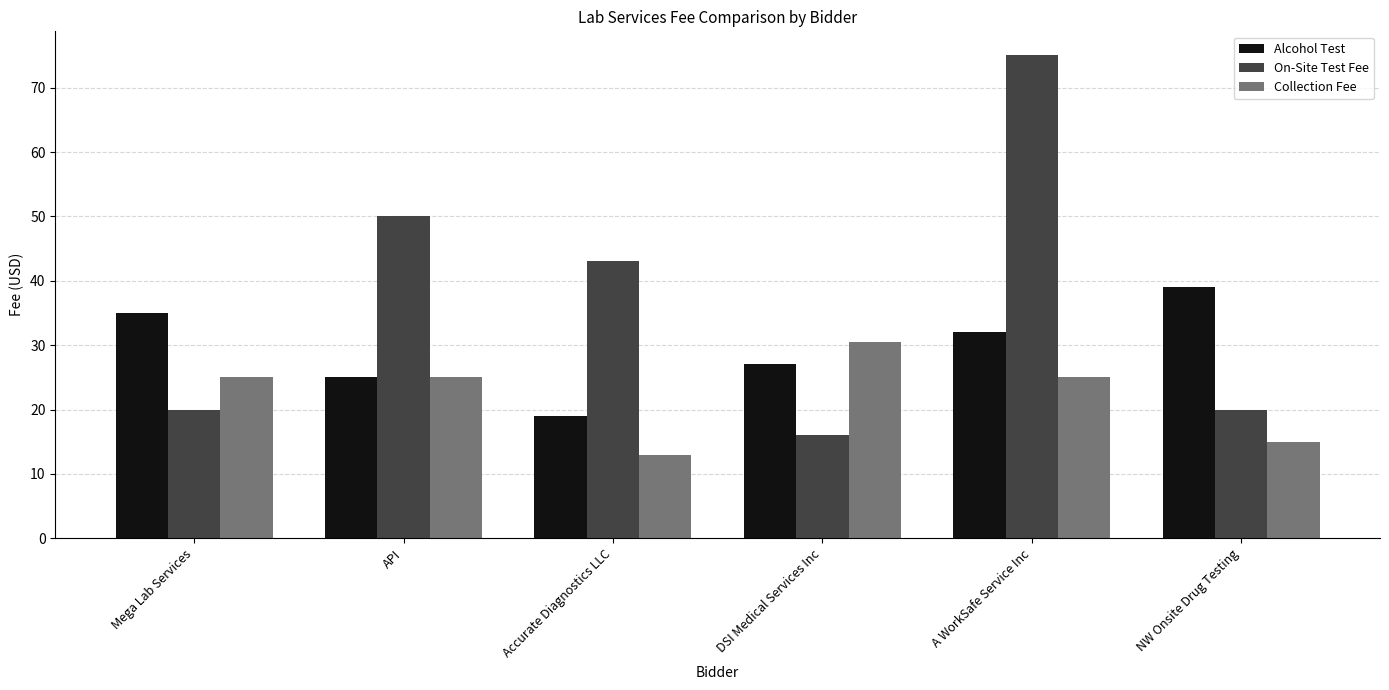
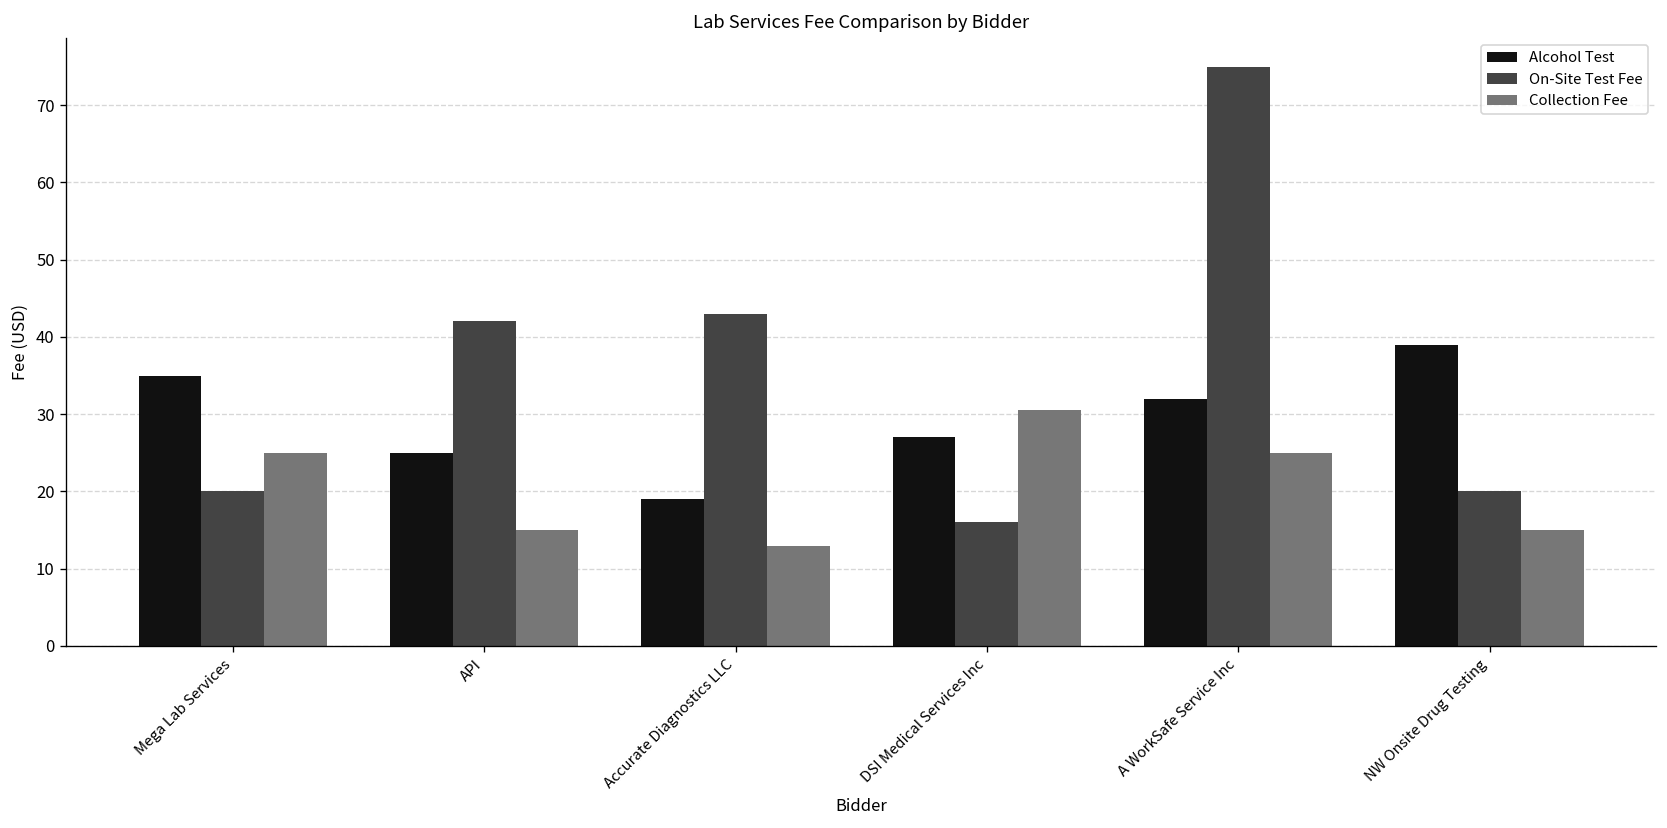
  {
    "Alcohol Test": {
      "Mega Lab Services": 35,
      "API": 25,
      "Accurate Diagnostics LLC": 19,
      "DSI Medical Services Inc": 27,
      "A WorkSafe Service Inc": 32,
      "NW Onsite Drug Testing": 39
    },
    "On-Site Test Fee": {
      "Mega Lab Services": 20,
-     "API": 50,
+     "API": 42,
      "Accurate Diagnostics LLC": 43,
      "DSI Medical Services Inc": 16,
      "A WorkSafe Service Inc": 75,
      "NW Onsite Drug Testing": 20
    },
    "Collection Fee": {
      "Mega Lab Services": 25,
-     "API": 25,
+     "API": 15,
      "Accurate Diagnostics LLC": 13,
      "DSI Medical Services Inc": 31,
      "A WorkSafe Service Inc": 25,
      "NW Onsite Drug Testing": 15
    }
  }
